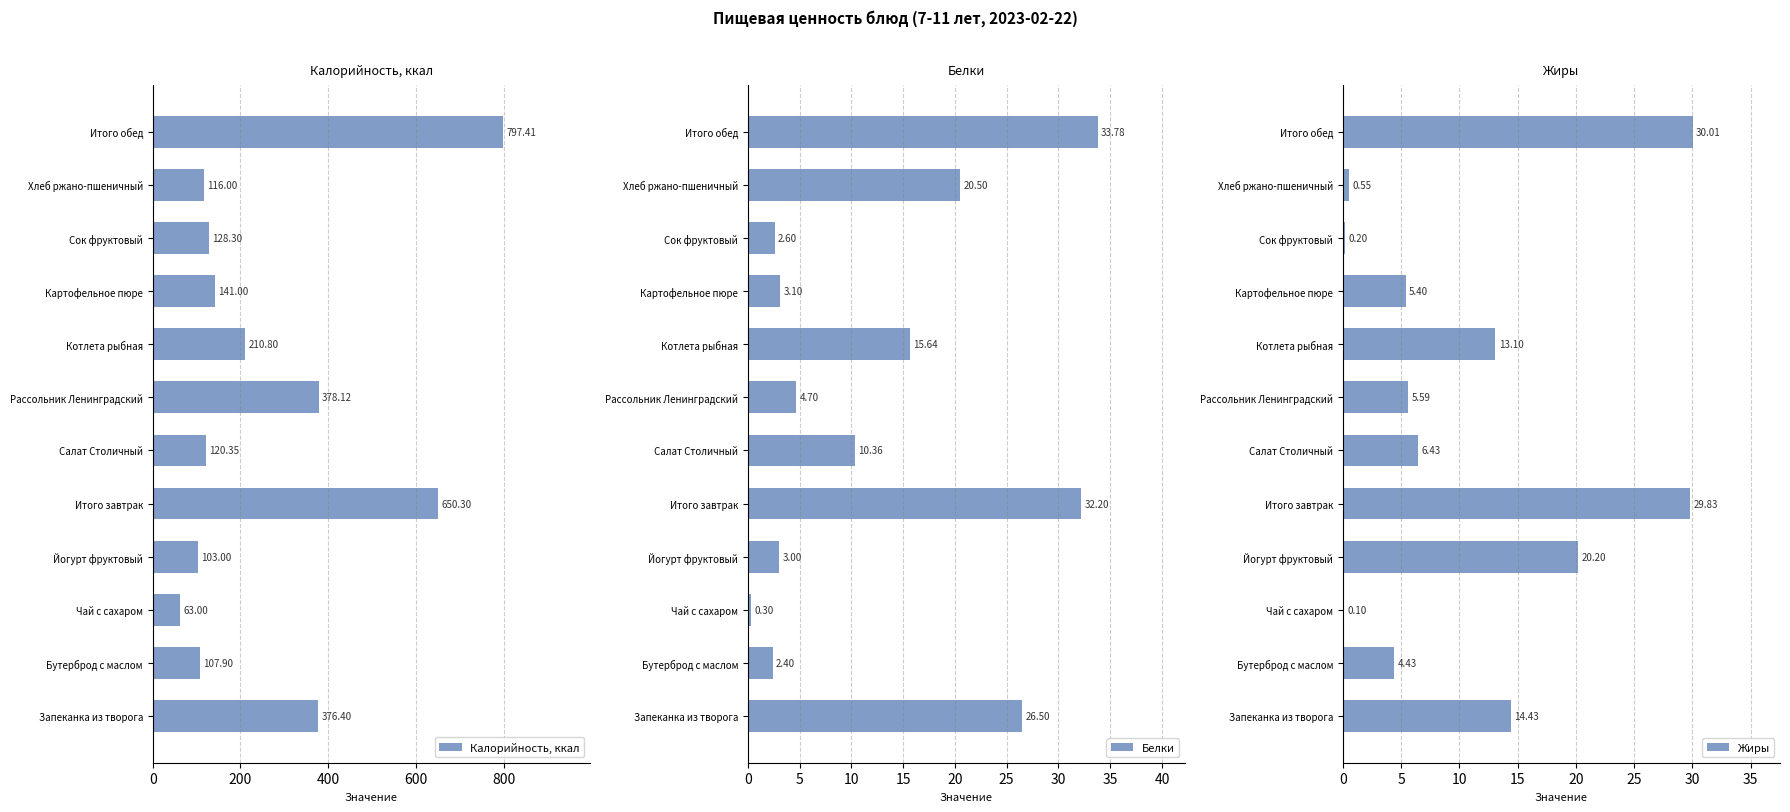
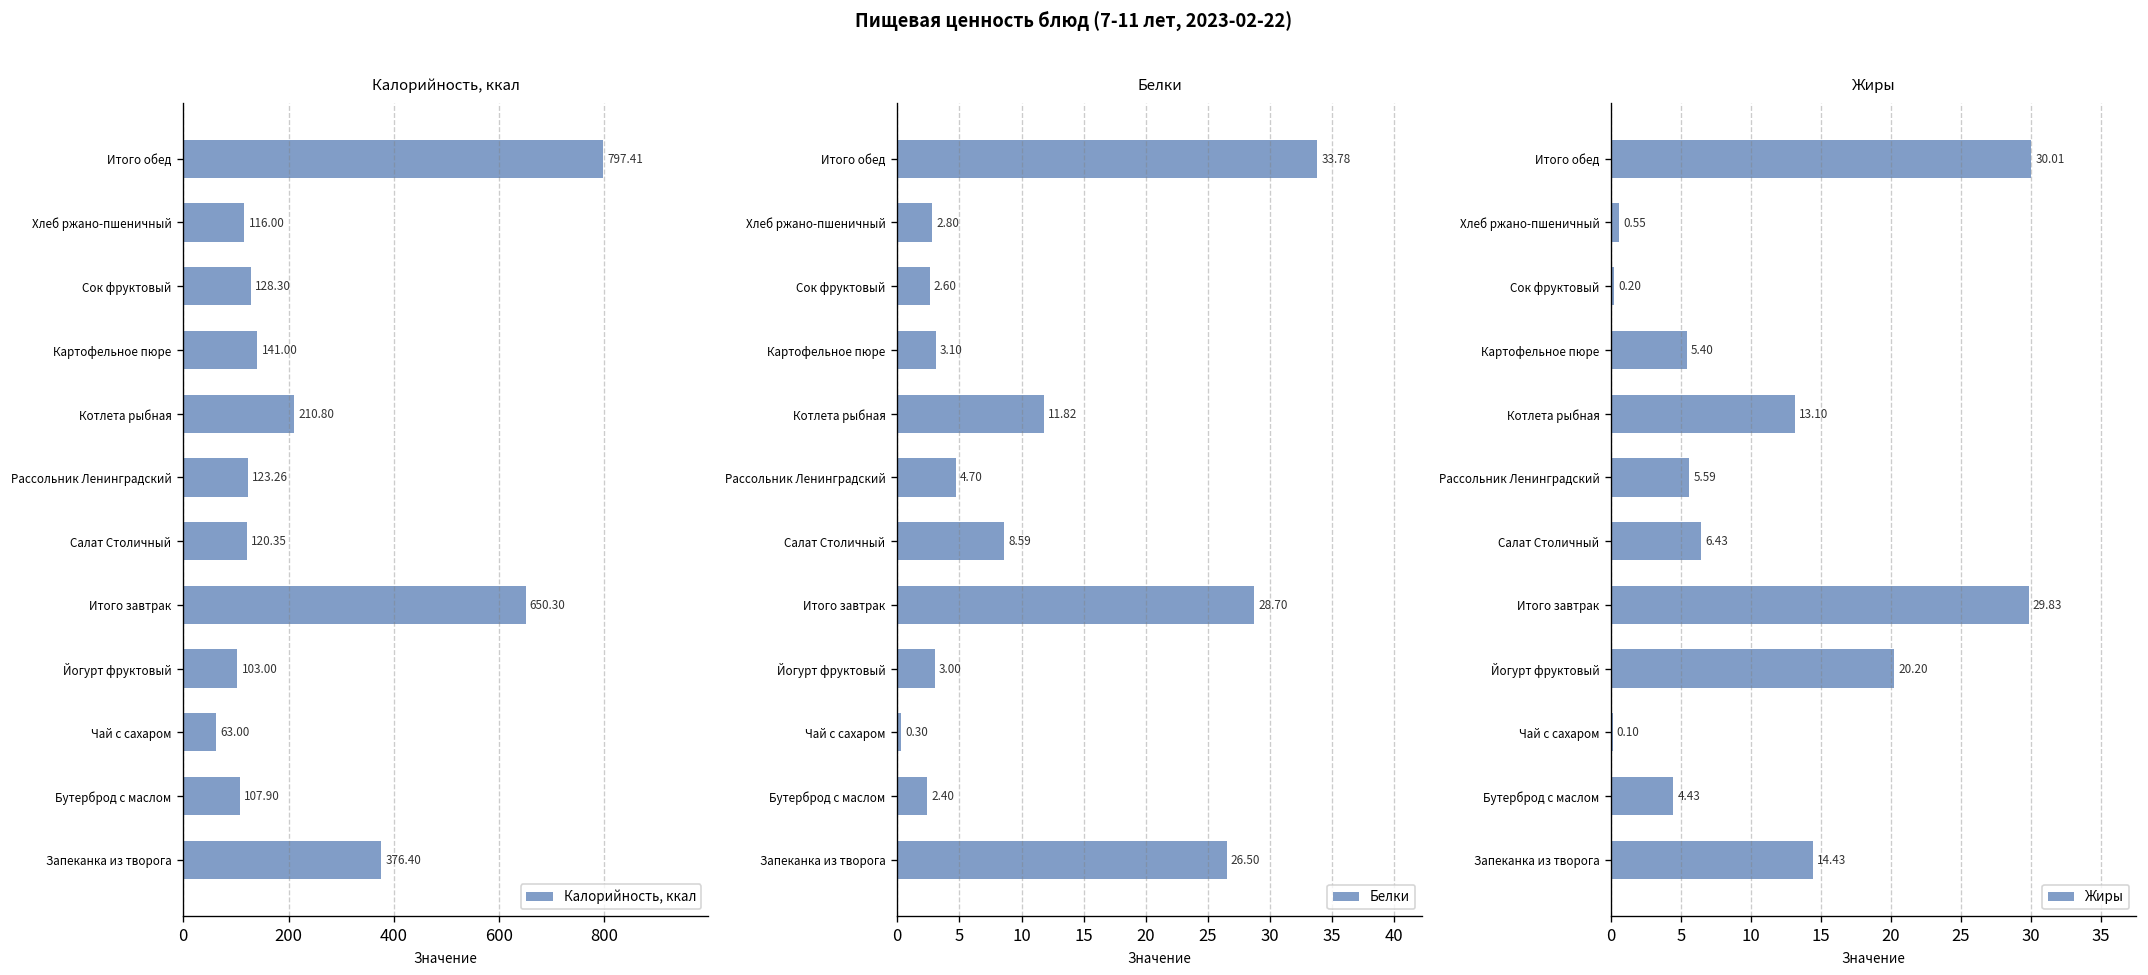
  {
    "Калорийность, ккал": {
      "Итого обед": 797.41,
      "Хлеб ржано-пшеничный": 116.00,
      "Сок фруктовый": 128.30,
      "Картофельное пюре": 141.00,
      "Котлета рыбная": 210.80,
-     "Рассольник Ленинградский": 378.12,
+     "Рассольник Ленинградский": 123.26,
      "Салат Столичный": 120.35,
      "Итого завтрак": 650.30,
      "Йогурт фруктовый": 103.00,
      "Чай с сахаром": 63.00,
      "Бутерброд с маслом": 107.90,
      "Запеканка из творога": 376.40
    },
    "Белки": {
      "Итого обед": 33.78,
-     "Хлеб ржано-пшеничный": 20.50,
+     "Хлеб ржано-пшеничный": 2.80,
      "Сок фруктовый": 2.60,
      "Картофельное пюре": 3.10,
-     "Котлета рыбная": 15.64,
+     "Котлета рыбная": 11.82,
      "Рассольник Ленинградский": 4.70,
-     "Салат Столичный": 10.36,
-     "Итого завтрак": 32.20,
+     "Салат Столичный": 8.59,
+     "Итого завтрак": 28.70,
      "Йогурт фруктовый": 3.00,
      "Чай с сахаром": 0.30,
      "Бутерброд с маслом": 2.40,
      "Запеканка из творога": 26.50
    },
    "Жиры": {
      "Итого обед": 30.01,
      "Хлеб ржано-пшеничный": 0.55,
      "Сок фруктовый": 0.20,
      "Картофельное пюре": 5.40,
      "Котлета рыбная": 13.10,
      "Рассольник Ленинградский": 5.59,
      "Салат Столичный": 6.43,
      "Итого завтрак": 29.83,
      "Йогурт фруктовый": 20.20,
      "Чай с сахаром": 0.10,
      "Бутерброд с маслом": 4.43,
      "Запеканка из творога": 14.43
    }
  }
